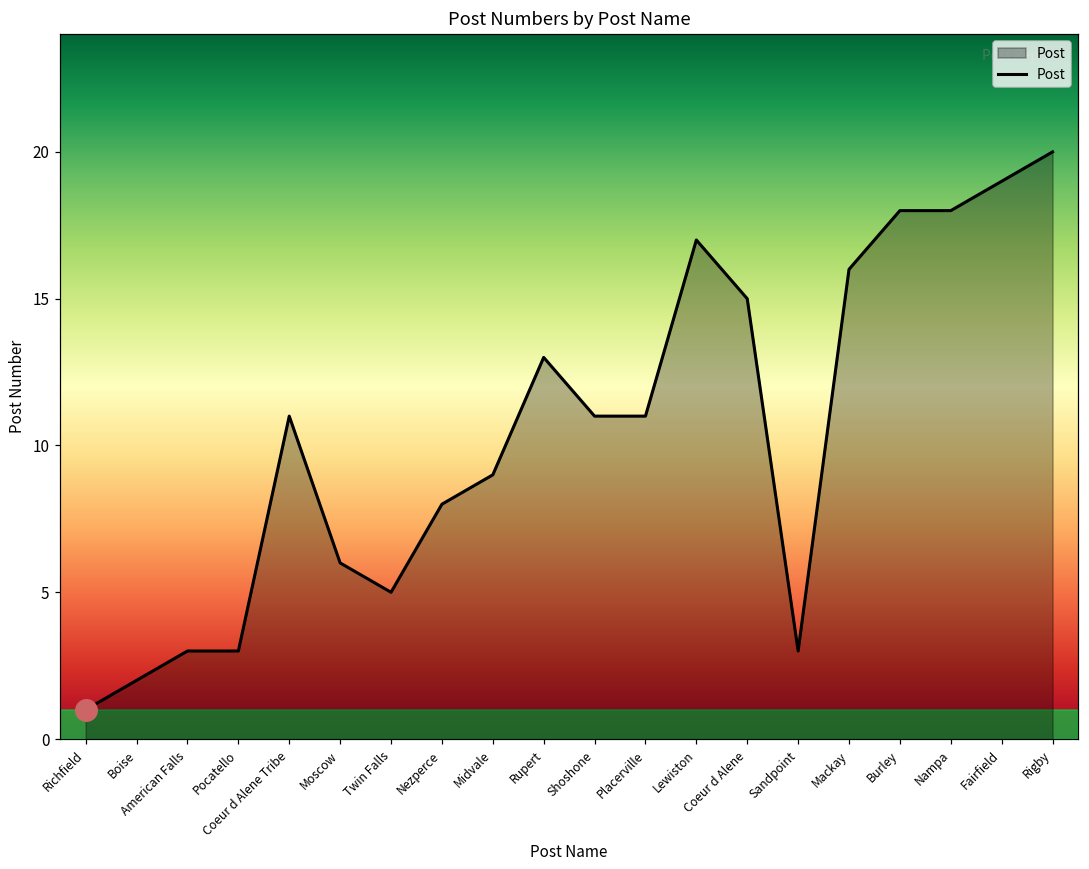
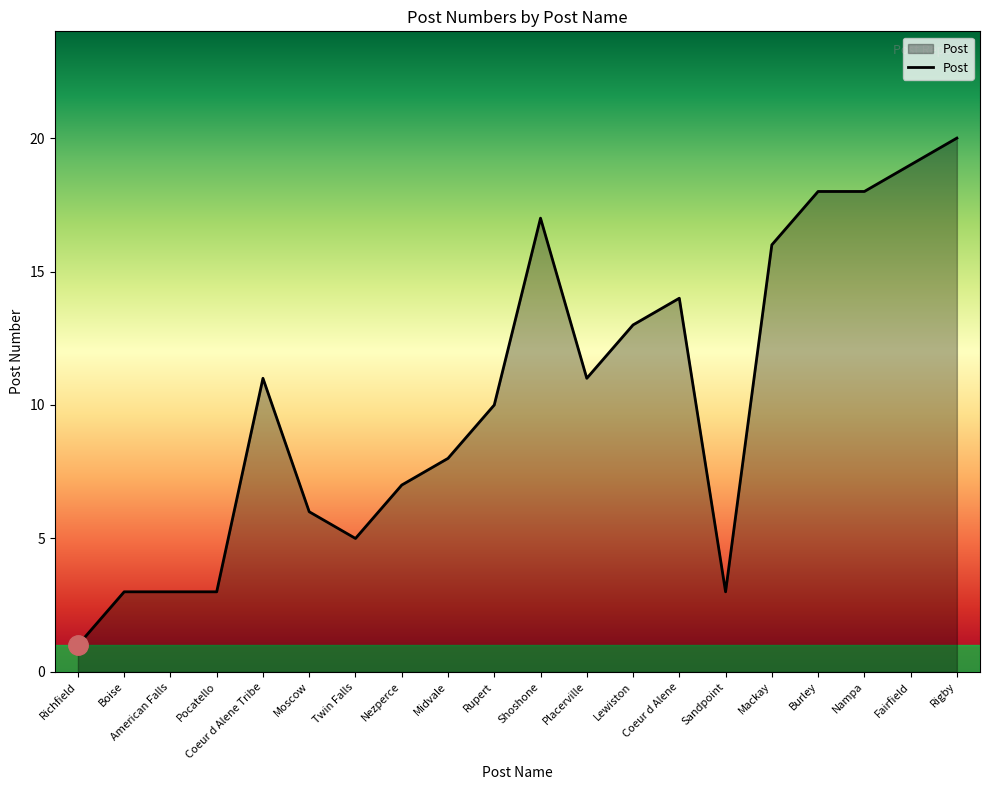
  {
    "Post": {
-     "Boise": 2,
+     "Boise": 3,
      "American Falls": 3,
      "Pocatello": 3,
      "Coeur d Alene Tribe": 11,
      "Moscow": 6,
      "Twin Falls": 5,
-     "Nezperce": 8,
-     "Midvale": 9,
-     "Rupert": 13,
-     "Shoshone": 11,
+     "Nezperce": 7,
+     "Midvale": 8,
+     "Rupert": 10,
+     "Shoshone": 17,
      "Placerville": 11,
-     "Lewiston": 17,
-     "Coeur d Alene": 15,
+     "Lewiston": 13,
+     "Coeur d Alene": 14,
      "Sandpoint": 3,
      "Mackay": 16,
      "Burley": 18,
      "Nampa": 18,
      "Fairfield": 19,
      "Rigby": 20
    }
  }
